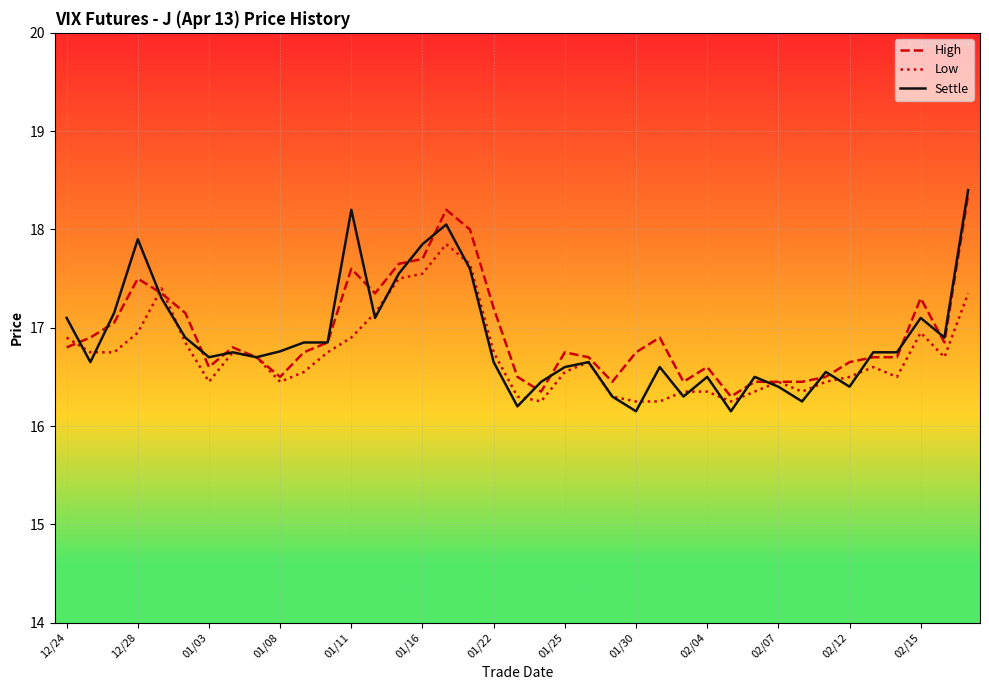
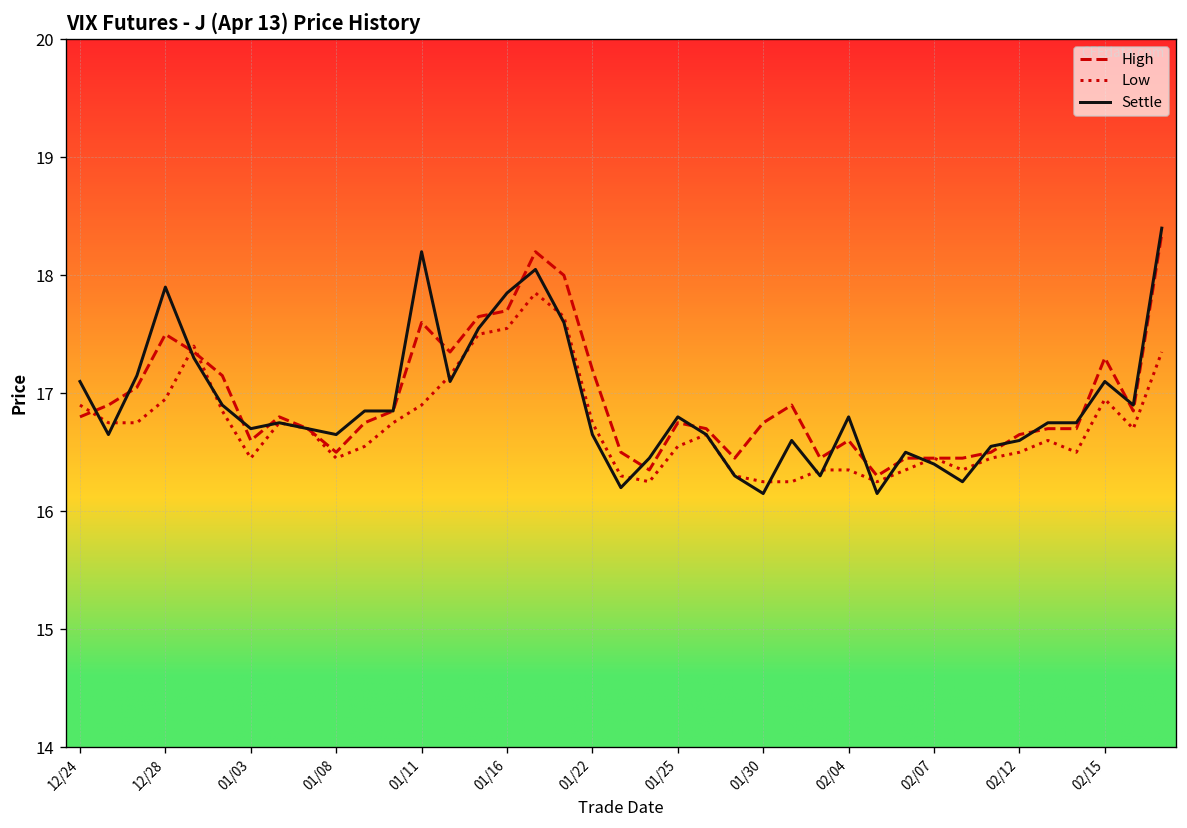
  {
    "Settle": {
      "12/24": 17.1,
      "12/28": 17.9,
      "01/03": 16.7,
-     "01/08": 16.8,
+     "01/08": 16.7,
      "01/11": 18.2,
      "01/16": 17.9,
      "01/22": 16.7,
-     "01/25": 16.6,
+     "01/25": 16.8,
      "01/30": 16.2,
-     "02/04": 16.5,
+     "02/04": 16.8,
      "02/07": 16.4,
-     "02/12": 16.4,
+     "02/12": 16.6,
      "02/15": 17.1
    }
  }
